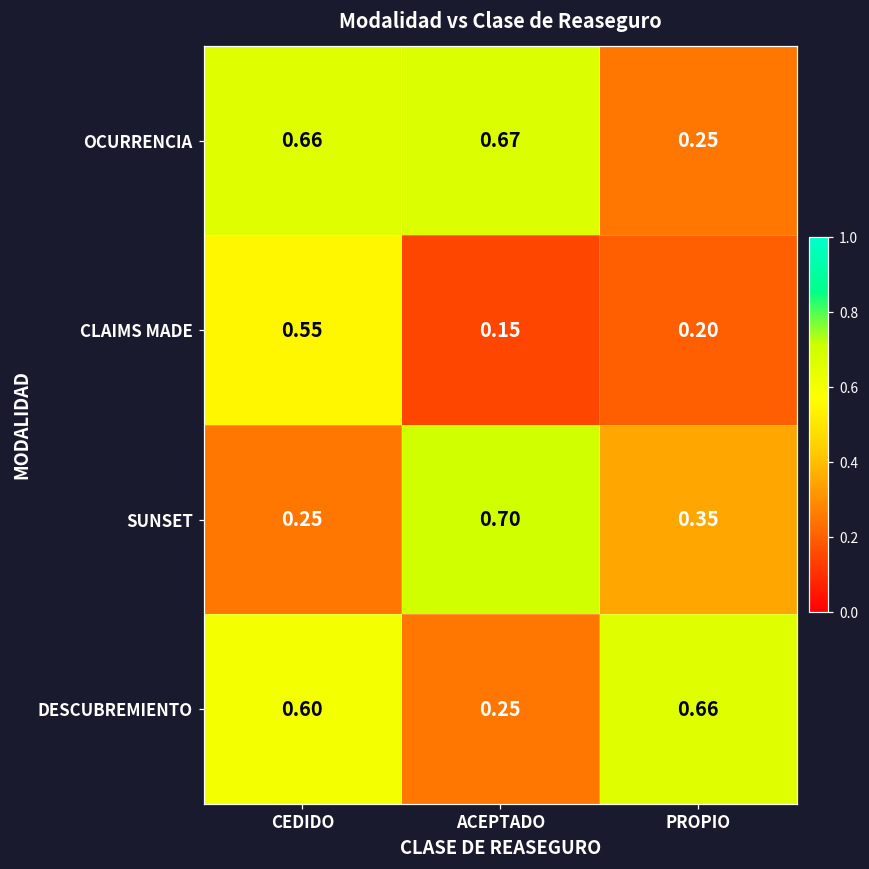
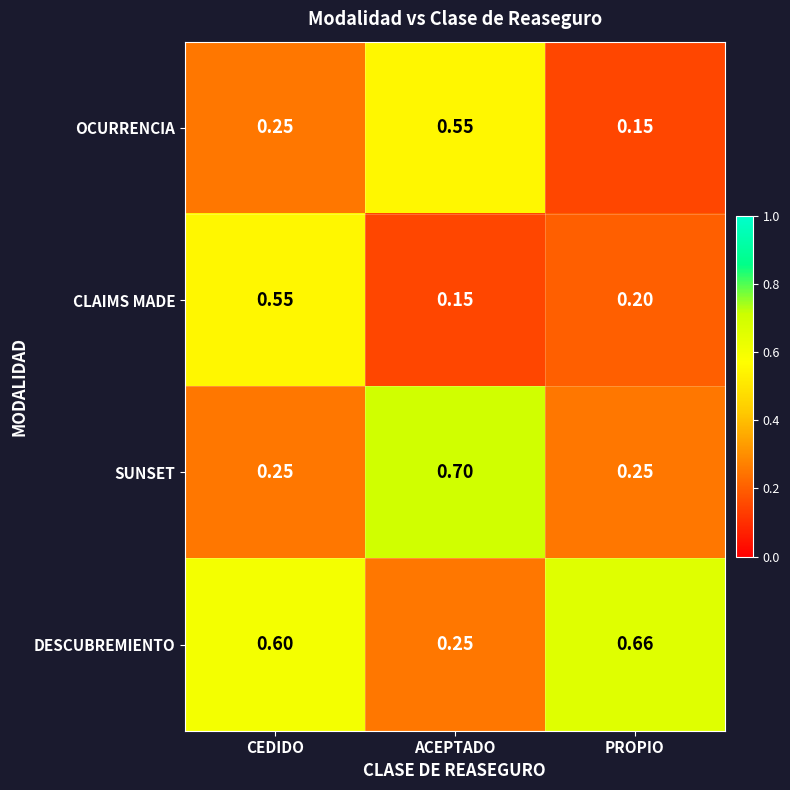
  {
    "OCURRENCIA": {
-     "CEDIDO": 0.66,
-     "ACEPTADO": 0.67,
-     "PROPIO": 0.25
+     "CEDIDO": 0.25,
+     "ACEPTADO": 0.55,
+     "PROPIO": 0.15
    },
    "CLAIMS MADE": {
      "CEDIDO": 0.55,
      "ACEPTADO": 0.15,
      "PROPIO": 0.20
    },
    "SUNSET": {
      "CEDIDO": 0.25,
      "ACEPTADO": 0.70,
-     "PROPIO": 0.35
+     "PROPIO": 0.25
    },
    "DESCUBREMIENTO": {
      "CEDIDO": 0.60,
      "ACEPTADO": 0.25,
      "PROPIO": 0.66
    }
  }
